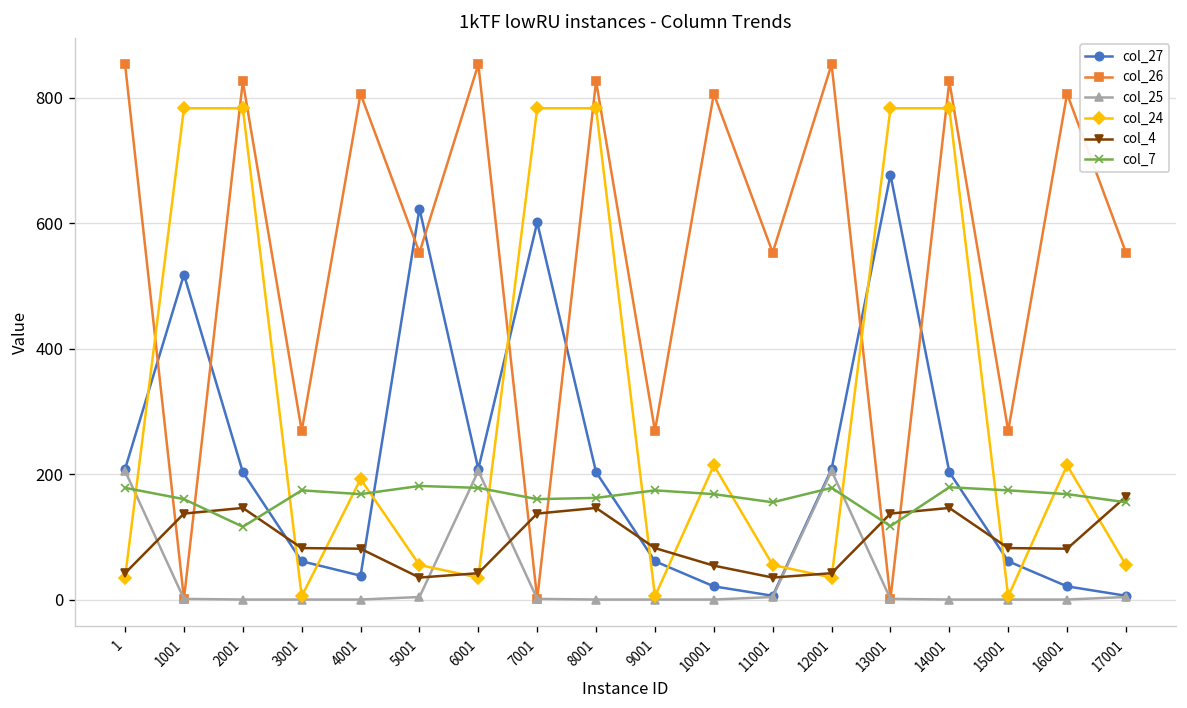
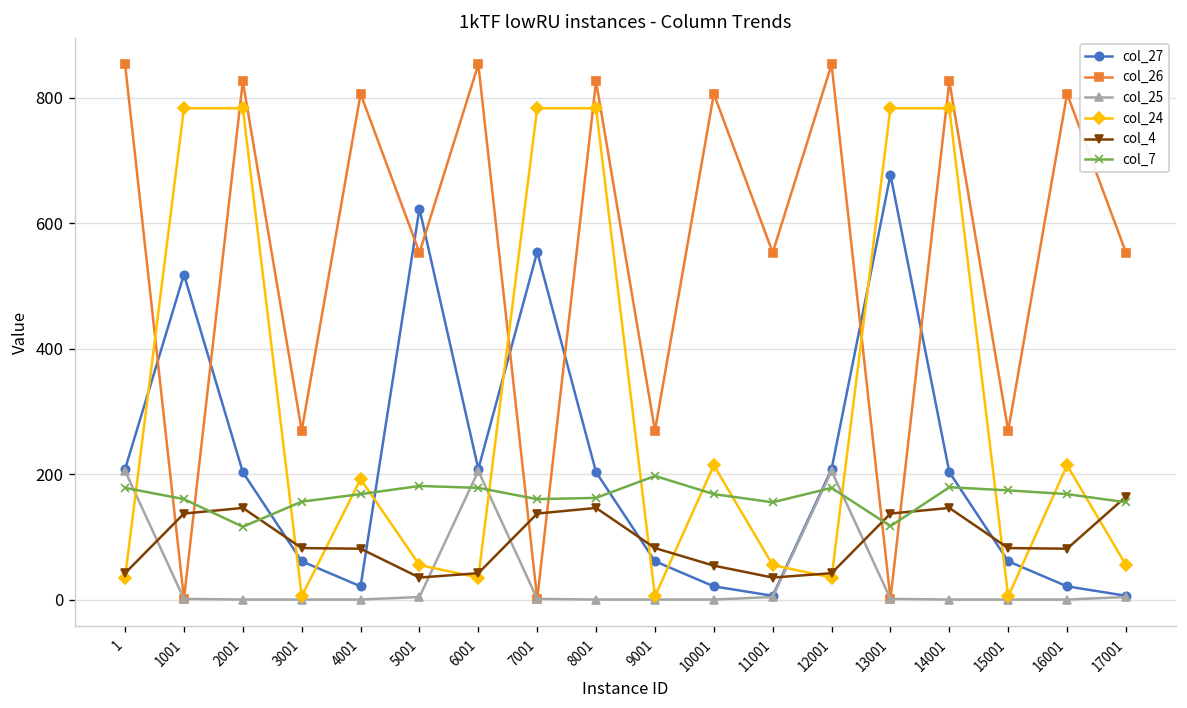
  {
    "col_27": {
      "1001": 520,
      "2001": 200,
      "3001": 60,
-     "4001": 40,
+     "4001": 20,
      "5001": 620,
-     "7001": 600,
+     "7001": 550,
      "8001": 200,
      "9001": 60,
      "10001": 20,
      "13001": 680,
      "14001": 200,
      "15001": 60,
      "16001": 20
    },
    "col_26": {
      "1": 850,
      "2001": 830,
      "3001": 270,
      "4001": 810,
      "5001": 550,
      "6001": 850,
      "8001": 830,
      "9001": 270,
      "10001": 810,
      "11001": 550,
      "12001": 850,
      "14001": 830,
      "15001": 270,
      "16001": 810,
      "17001": 550
    },
    "col_25": {
      "2001": 0,
      "3001": 0,
      "4001": 0,
      "5001": 0,
      "8001": 0,
      "9001": 0,
      "10001": 0,
      "14001": 0,
      "15001": 0,
      "16001": 0
    },
    "col_24": {
      "1": 40,
      "1001": 780,
      "2001": 780,
      "3001": 10,
      "4001": 190,
      "5001": 60,
      "6001": 40,
      "7001": 780,
      "8001": 780,
      "9001": 10,
      "10001": 210,
      "11001": 60,
      "12001": 40,
      "13001": 780,
      "14001": 780,
      "15001": 10,
      "16001": 210,
      "17001": 60
    },
    "col_4": {
      "1": 40,
      "1001": 140,
      "2001": 150,
      "3001": 80,
      "4001": 80,
      "5001": 40,
      "6001": 40,
      "7001": 140,
      "8001": 150,
      "9001": 80,
      "10001": 50,
      "11001": 40,
      "12001": 40,
      "13001": 140,
      "14001": 150,
      "15001": 80,
      "16001": 80,
      "17001": 160
    },
    "col_7": {
      "1": 180,
      "1001": 160,
      "2001": 120,
-     "3001": 170,
+     "3001": 160,
      "4001": 170,
      "5001": 180,
      "6001": 180,
      "7001": 160,
      "8001": 160,
-     "9001": 170,
+     "9001": 200,
      "10001": 170,
      "11001": 160,
      "12001": 180,
      "13001": 120,
      "14001": 180,
      "15001": 170,
      "16001": 170,
      "17001": 160
    }
  }
